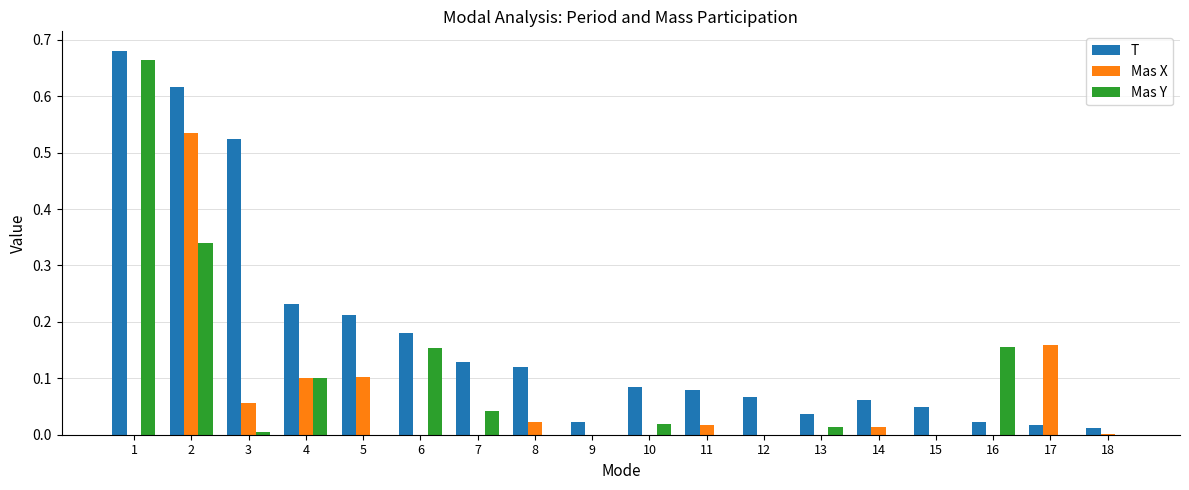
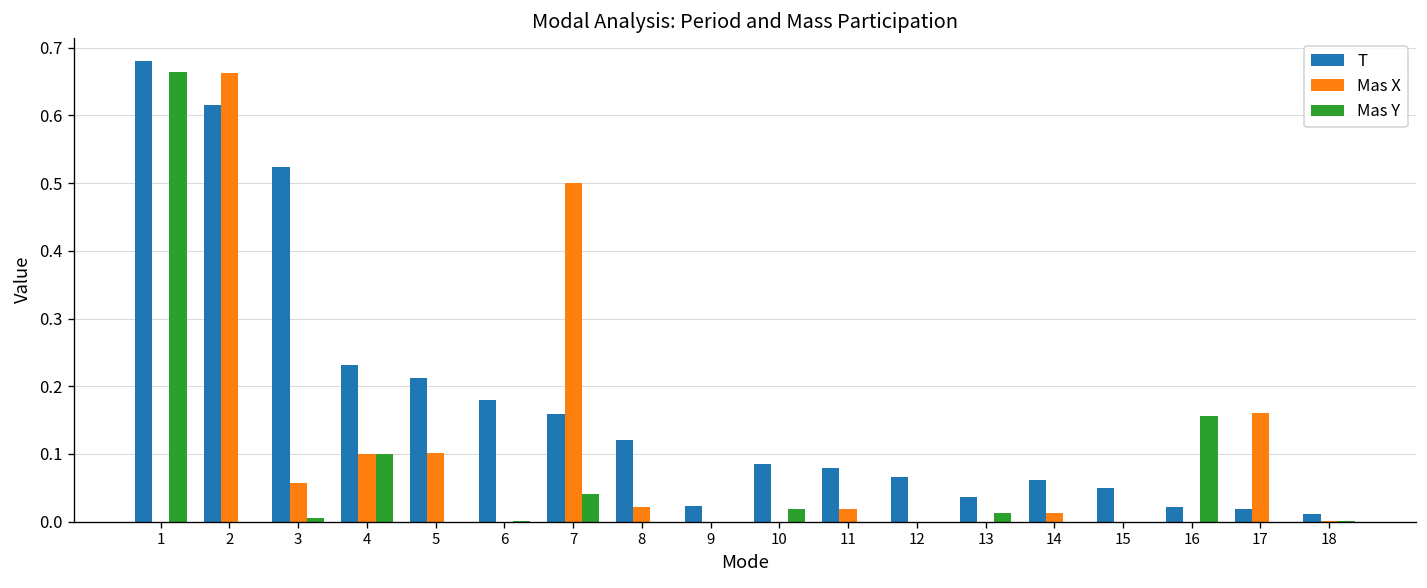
  {
    "T": {
      "1": 0.68,
      "2": 0.62,
      "3": 0.52,
      "4": 0.23,
      "5": 0.21,
      "6": 0.18,
-     "7": 0.13,
+     "7": 0.16,
      "8": 0.12,
      "9": 0.02,
      "10": 0.09,
      "11": 0.08,
      "12": 0.07,
      "13": 0.04,
      "14": 0.06,
      "15": 0.05,
      "16": 0.02,
      "17": 0.02,
      "18": 0.01
    },
    "Mas X": {
-     "2": 0.54,
+     "2": 0.66,
      "3": 0.06,
      "4": 0.10,
      "5": 0.10,
-     "7": 0.0,
+     "7": 0.5,
      "8": 0.02,
      "11": 0.02,
      "14": 0.01,
      "17": 0.16
    },
    "Mas Y": {
      "1": 0.66,
-     "2": 0.34,
+     "2": 0.00,
      "3": 0.01,
      "4": 0.10,
      "5": 0.00,
-     "6": 0.15,
+     "6": 0.00,
      "7": 0.04,
      "8": 0.00,
      "9": 0.00,
      "10": 0.02,
      "13": 0.01,
      "16": 0.16
    }
  }
